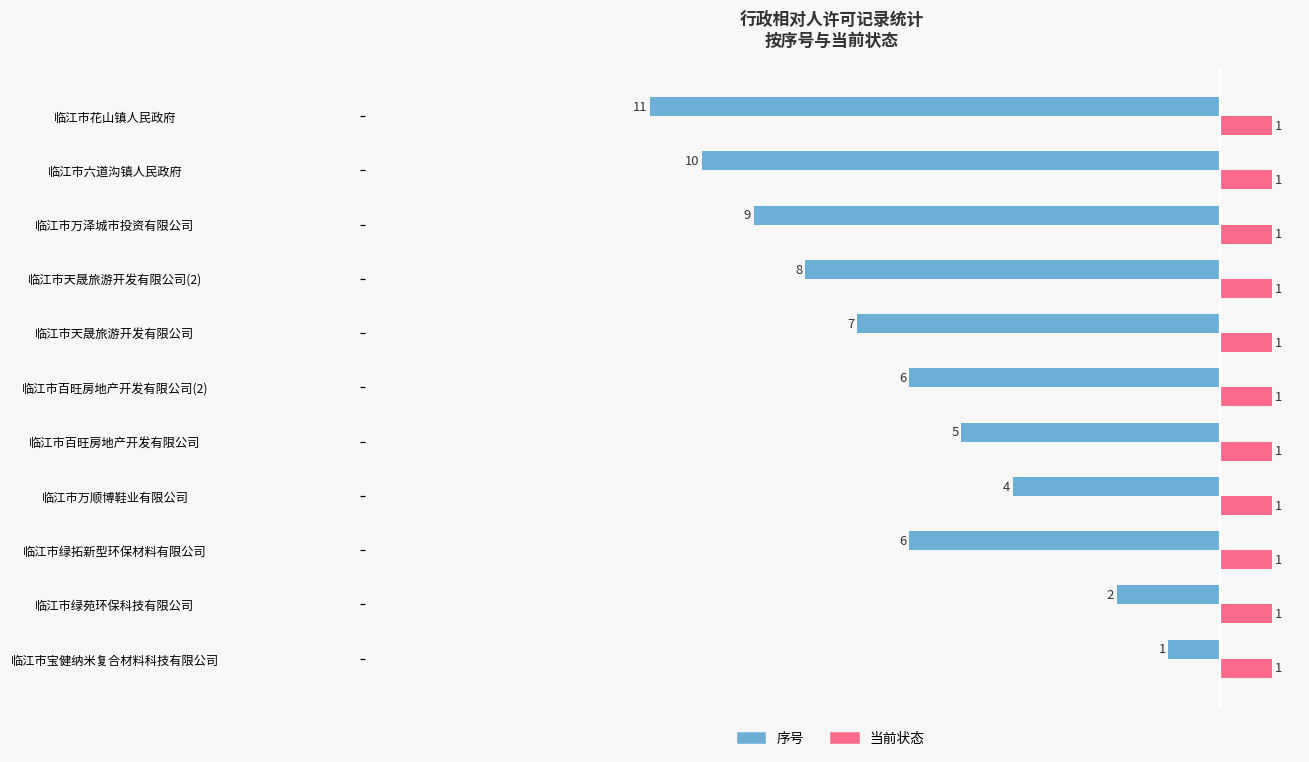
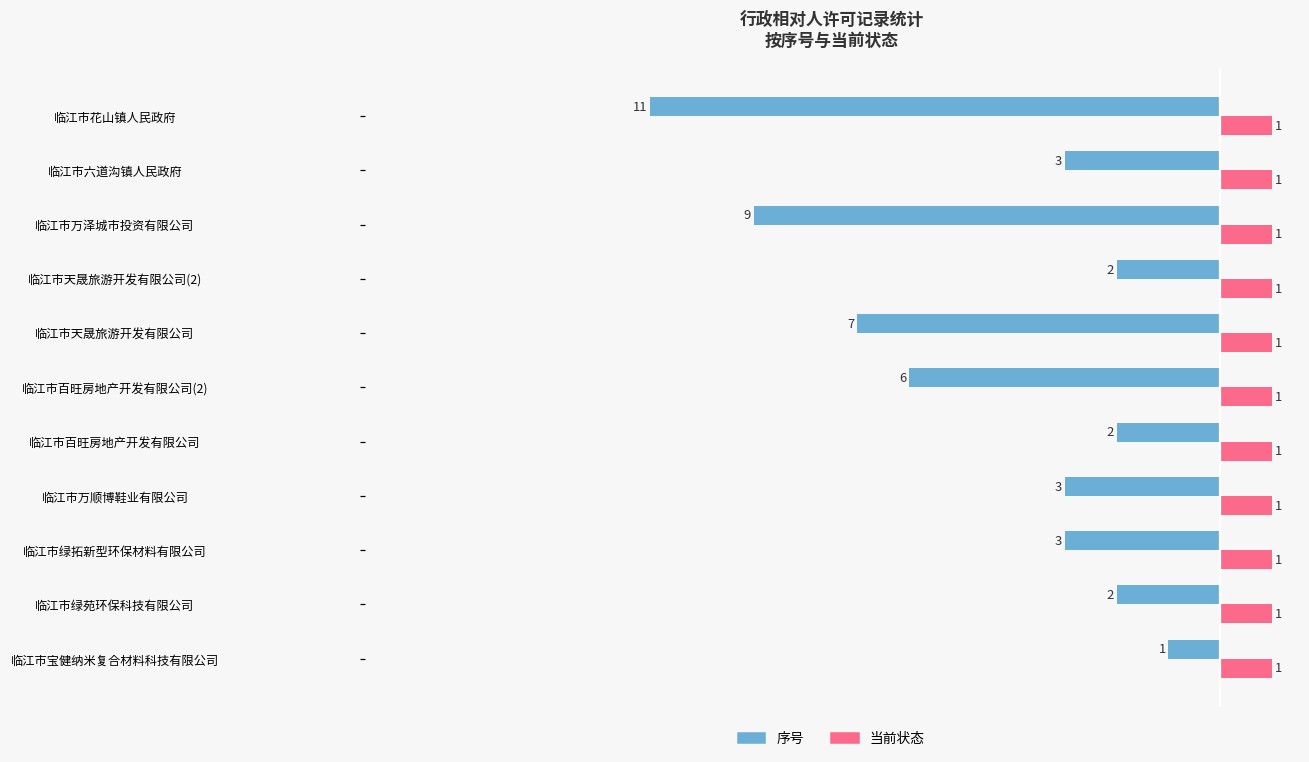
  {
    "序号": {
-     "临江市六道沟镇人民政府": 10,
-     "临江市天晟旅游开发有限公司(2)": 8,
-     "临江市百旺房地产开发有限公司": 5,
-     "临江市万顺博鞋业有限公司": 4,
-     "临江市绿拓新型环保材料有限公司": 6
+     "临江市六道沟镇人民政府": 3,
+     "临江市天晟旅游开发有限公司(2)": 2,
+     "临江市百旺房地产开发有限公司": 2,
+     "临江市万顺博鞋业有限公司": 3,
+     "临江市绿拓新型环保材料有限公司": 3
    },
    "当前状态": {
      "临江市花山镇人民政府": 1,
      "临江市六道沟镇人民政府": 1,
      "临江市万泽城市投资有限公司": 1,
      "临江市天晟旅游开发有限公司(2)": 1,
      "临江市天晟旅游开发有限公司": 1,
      "临江市百旺房地产开发有限公司(2)": 1,
      "临江市百旺房地产开发有限公司": 1,
      "临江市万顺博鞋业有限公司": 1,
      "临江市绿拓新型环保材料有限公司": 1,
      "临江市绿苑环保科技有限公司": 1,
      "临江市宝健纳米复合材料科技有限公司": 1
    }
  }
